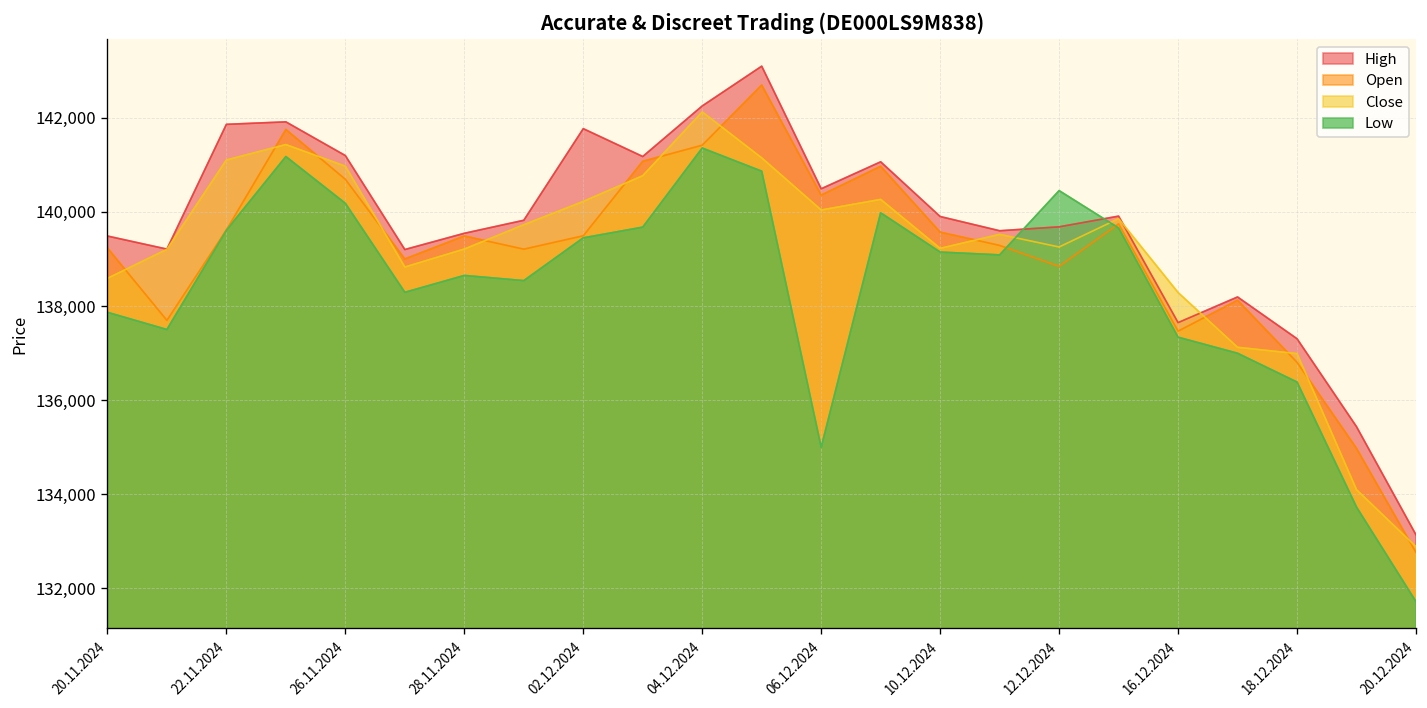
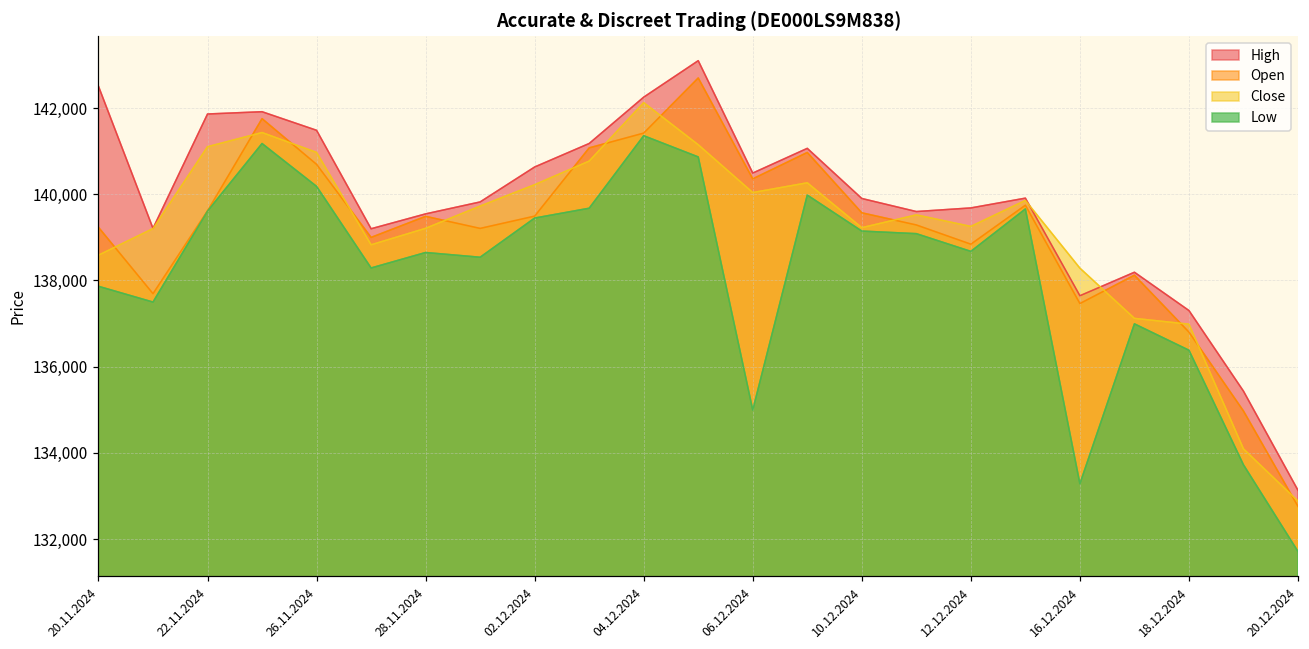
  {
    "High": {
-     "20.11.2024": "139,500",
+     "20.11.2024": "142,500",
      "22.11.2024": "141,900",
-     "26.11.2024": "141,200",
-     "02.12.2024": "141,800",
+     "26.11.2024": "141,500",
+     "02.12.2024": "140,600",
      "04.12.2024": "142,300",
      "06.12.2024": "140,500",
      "10.12.2024": "139,900",
      "12.12.2024": "139,700",
      "16.12.2024": "137,600",
      "18.12.2024": "137,300",
      "20.12.2024": "133,100"
    },
    "Low": {
      "20.11.2024": "137,900",
      "26.11.2024": "140,200",
      "28.11.2024": "138,600",
      "06.12.2024": "135,000",
      "10.12.2024": "139,100",
-     "12.12.2024": "140,500",
-     "16.12.2024": "137,300",
+     "12.12.2024": "138,700",
+     "16.12.2024": "133,300",
      "18.12.2024": "136,400",
      "20.12.2024": "131,700"
    }
  }
